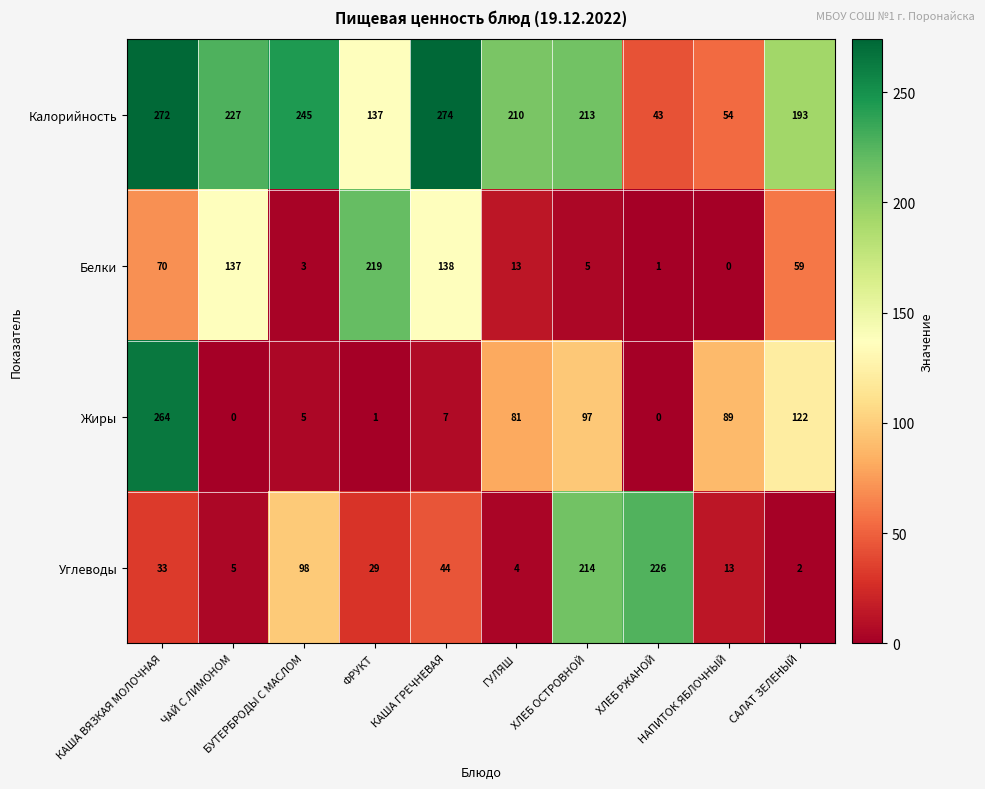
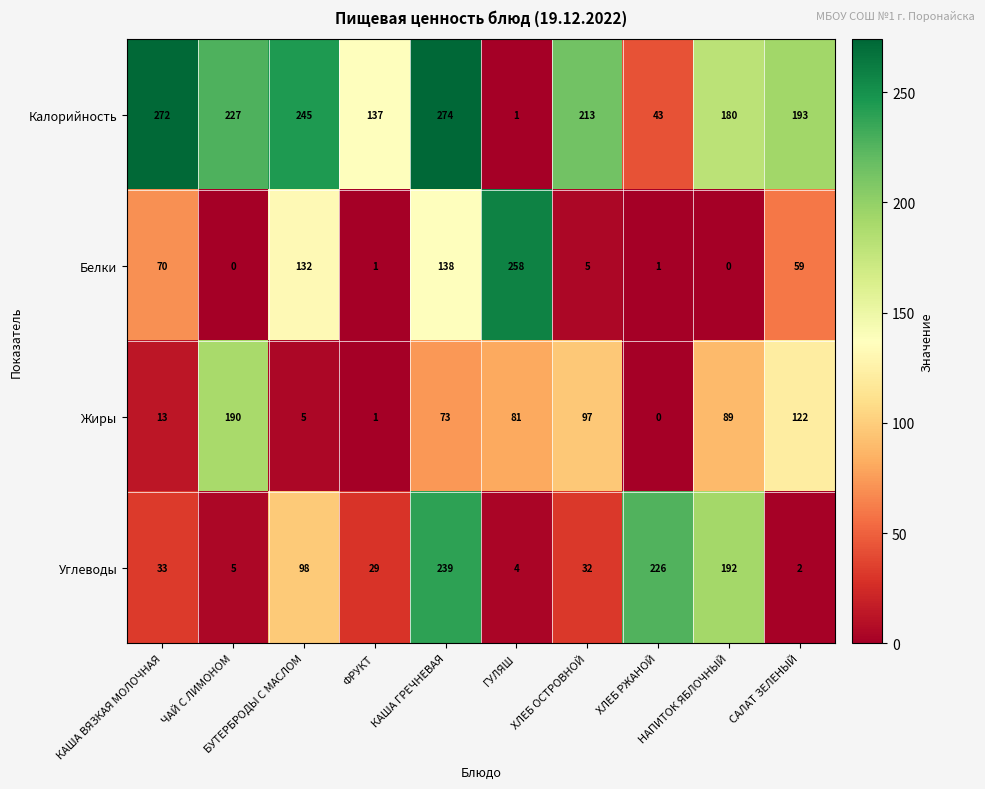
  {
    "Калорийность": {
      "КАША ВЯЗКАЯ МОЛОЧНАЯ": 272,
      "ЧАЙ С ЛИМОНОМ": 227,
      "БУТЕРБРОДЫ С МАСЛОМ": 245,
      "ФРУКТ": 137,
      "КАША ГРЕЧНЕВАЯ": 274,
-     "ГУЛЯШ": 210,
+     "ГУЛЯШ": 1,
      "ХЛЕБ ОСТРОВНОЙ": 213,
      "ХЛЕБ РЖАНОЙ": 43,
-     "НАПИТОК ЯБЛОЧНЫЙ": 54,
+     "НАПИТОК ЯБЛОЧНЫЙ": 180,
      "САЛАТ ЗЕЛЕНЫЙ": 193
    },
    "Белки": {
      "КАША ВЯЗКАЯ МОЛОЧНАЯ": 70,
-     "ЧАЙ С ЛИМОНОМ": 137,
-     "БУТЕРБРОДЫ С МАСЛОМ": 3,
-     "ФРУКТ": 219,
+     "ЧАЙ С ЛИМОНОМ": 0,
+     "БУТЕРБРОДЫ С МАСЛОМ": 132,
+     "ФРУКТ": 1,
      "КАША ГРЕЧНЕВАЯ": 138,
-     "ГУЛЯШ": 13,
+     "ГУЛЯШ": 258,
      "ХЛЕБ ОСТРОВНОЙ": 5,
      "ХЛЕБ РЖАНОЙ": 1,
      "НАПИТОК ЯБЛОЧНЫЙ": 0,
      "САЛАТ ЗЕЛЕНЫЙ": 59
    },
    "Жиры": {
-     "КАША ВЯЗКАЯ МОЛОЧНАЯ": 264,
-     "ЧАЙ С ЛИМОНОМ": 0,
+     "КАША ВЯЗКАЯ МОЛОЧНАЯ": 13,
+     "ЧАЙ С ЛИМОНОМ": 190,
      "БУТЕРБРОДЫ С МАСЛОМ": 5,
      "ФРУКТ": 1,
-     "КАША ГРЕЧНЕВАЯ": 7,
+     "КАША ГРЕЧНЕВАЯ": 73,
      "ГУЛЯШ": 81,
      "ХЛЕБ ОСТРОВНОЙ": 97,
      "ХЛЕБ РЖАНОЙ": 0,
      "НАПИТОК ЯБЛОЧНЫЙ": 89,
      "САЛАТ ЗЕЛЕНЫЙ": 122
    },
    "Углеводы": {
      "КАША ВЯЗКАЯ МОЛОЧНАЯ": 33,
      "ЧАЙ С ЛИМОНОМ": 5,
      "БУТЕРБРОДЫ С МАСЛОМ": 98,
      "ФРУКТ": 29,
-     "КАША ГРЕЧНЕВАЯ": 44,
+     "КАША ГРЕЧНЕВАЯ": 239,
      "ГУЛЯШ": 4,
-     "ХЛЕБ ОСТРОВНОЙ": 214,
+     "ХЛЕБ ОСТРОВНОЙ": 32,
      "ХЛЕБ РЖАНОЙ": 226,
-     "НАПИТОК ЯБЛОЧНЫЙ": 13,
+     "НАПИТОК ЯБЛОЧНЫЙ": 192,
      "САЛАТ ЗЕЛЕНЫЙ": 2
    }
  }
